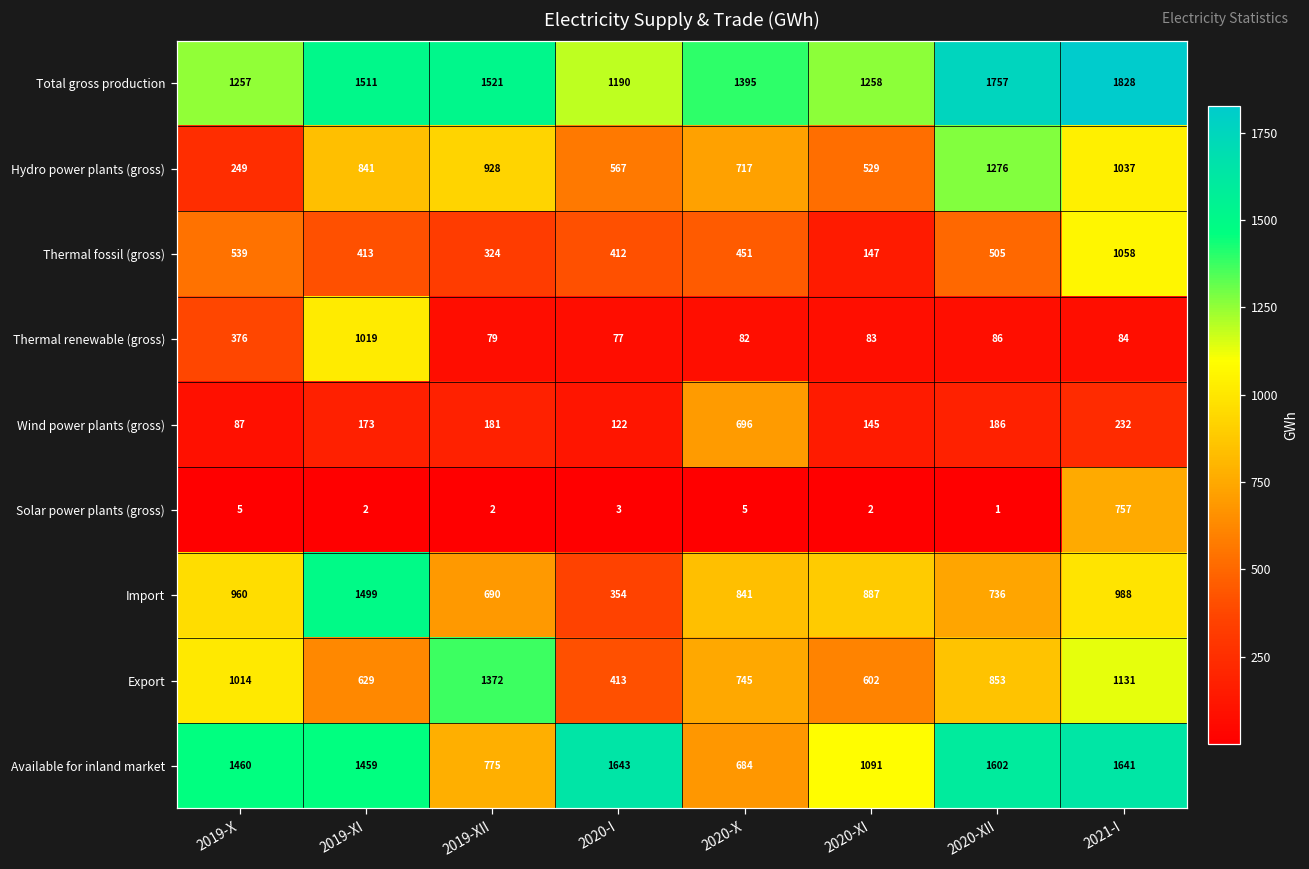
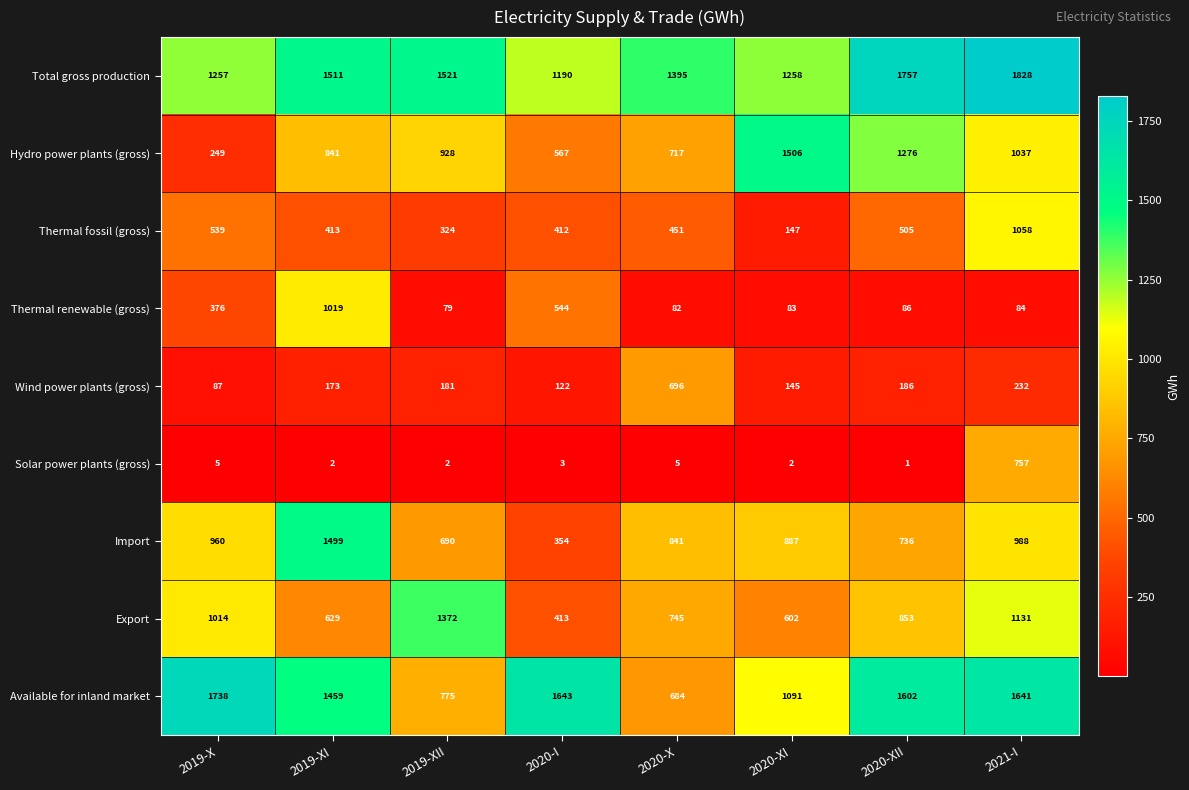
  {
    "Total gross production": {
      "2019-X": 1257,
      "2019-XI": 1511,
      "2019-XII": 1521,
      "2020-I": 1190,
      "2020-X": 1395,
      "2020-XI": 1258,
      "2020-XII": 1757,
      "2021-I": 1828
    },
    "Hydro power plants (gross)": {
      "2019-X": 249,
      "2019-XI": 841,
      "2019-XII": 928,
      "2020-I": 567,
      "2020-X": 717,
-     "2020-XI": 529,
+     "2020-XI": 1506,
      "2020-XII": 1276,
      "2021-I": 1037
    },
    "Thermal fossil (gross)": {
      "2019-X": 539,
      "2019-XI": 413,
      "2019-XII": 324,
      "2020-I": 412,
      "2020-X": 451,
      "2020-XI": 147,
      "2020-XII": 505,
      "2021-I": 1058
    },
    "Thermal renewable (gross)": {
      "2019-X": 376,
      "2019-XI": 1019,
      "2019-XII": 79,
-     "2020-I": 77,
+     "2020-I": 544,
      "2020-X": 82,
      "2020-XI": 83,
      "2020-XII": 86,
      "2021-I": 84
    },
    "Wind power plants (gross)": {
      "2019-X": 87,
      "2019-XI": 173,
      "2019-XII": 181,
      "2020-I": 122,
      "2020-X": 696,
      "2020-XI": 145,
      "2020-XII": 186,
      "2021-I": 232
    },
    "Solar power plants (gross)": {
      "2019-X": 5,
      "2019-XI": 2,
      "2019-XII": 2,
      "2020-I": 3,
      "2020-X": 5,
      "2020-XI": 2,
      "2020-XII": 1,
      "2021-I": 757
    },
    "Import": {
      "2019-X": 960,
      "2019-XI": 1499,
      "2019-XII": 690,
      "2020-I": 354,
      "2020-X": 841,
      "2020-XI": 887,
      "2020-XII": 736,
      "2021-I": 988
    },
    "Export": {
      "2019-X": 1014,
      "2019-XI": 629,
      "2019-XII": 1372,
      "2020-I": 413,
      "2020-X": 745,
      "2020-XI": 602,
      "2020-XII": 853,
      "2021-I": 1131
    },
    "Available for inland market": {
-     "2019-X": 1460,
+     "2019-X": 1738,
      "2019-XI": 1459,
      "2019-XII": 775,
      "2020-I": 1643,
      "2020-X": 684,
      "2020-XI": 1091,
      "2020-XII": 1602,
      "2021-I": 1641
    }
  }
